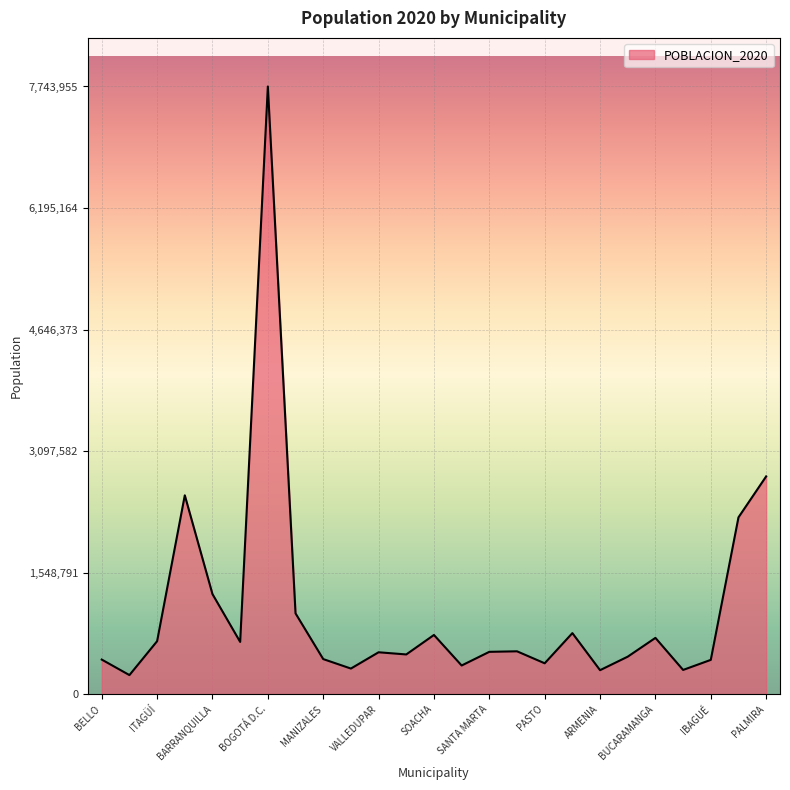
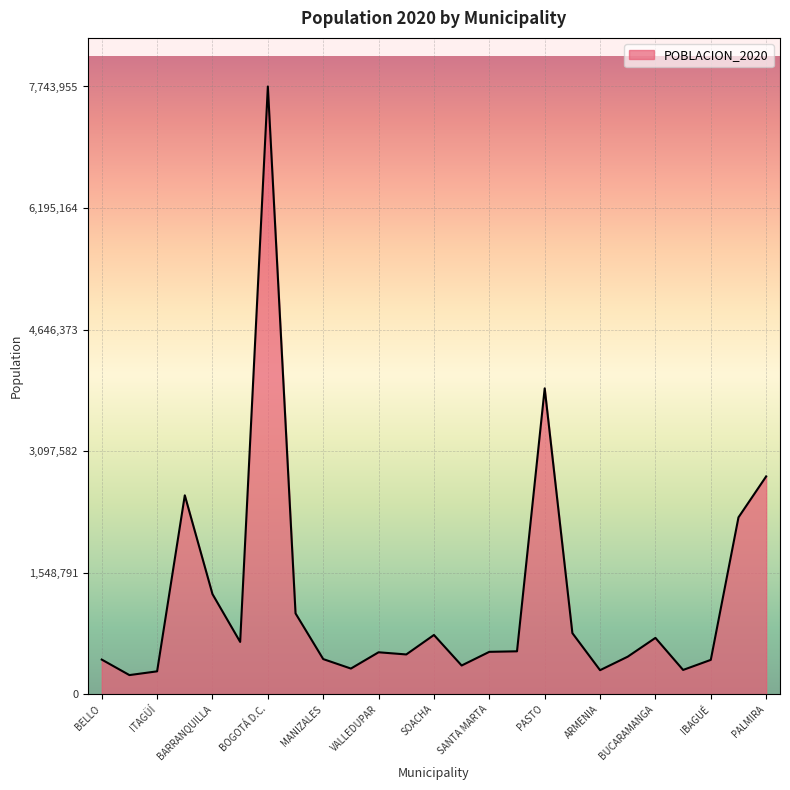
  {
    "BELLO": "400,000",
-   "ITAGÜÍ": "700,000",
+   "ITAGÜÍ": "300,000",
    "BARRANQUILLA": "1,300,000",
    "BOGOTÁ D.C.": "7,700,000",
    "MANIZALES": "400,000",
    "VALLEDUPAR": "500,000",
    "SOACHA": "800,000",
    "SANTA MARTA": "500,000",
-   "PASTO": "400,000",
+   "PASTO": "3,900,000",
    "ARMENIA": "300,000",
    "BUCARAMANGA": "700,000",
    "IBAGUÉ": "400,000",
    "PALMIRA": "2,800,000"
  }
